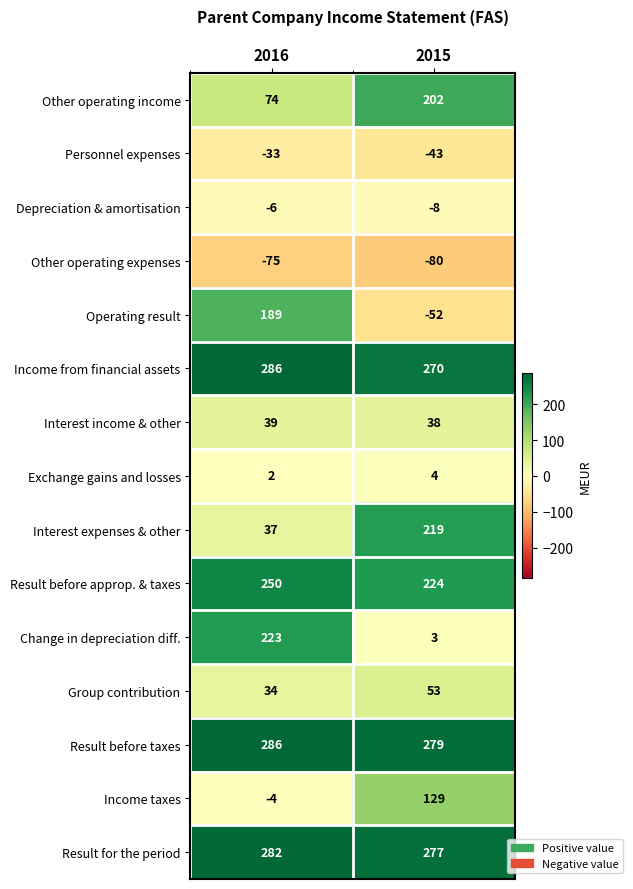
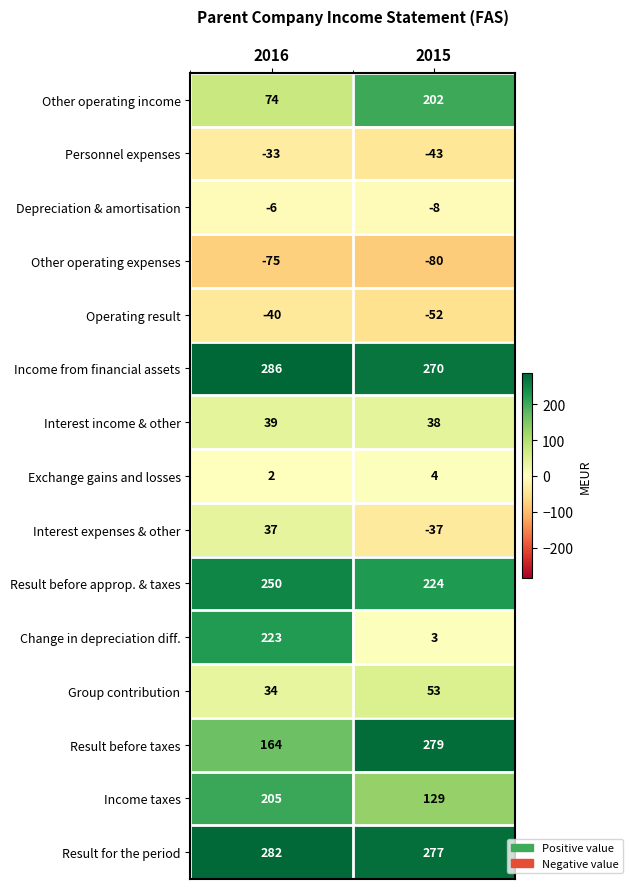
  {
    "Other operating income": {
      "2016": 74,
      "2015": 202
    },
    "Personnel expenses": {
      "2016": -33,
      "2015": -43
    },
    "Depreciation & amortisation": {
      "2016": -6,
      "2015": -8
    },
    "Other operating expenses": {
      "2016": -75,
      "2015": -80
    },
    "Operating result": {
-     "2016": 189,
+     "2016": -40,
      "2015": -52
    },
    "Income from financial assets": {
      "2016": 286,
      "2015": 270
    },
    "Interest income & other": {
      "2016": 39,
      "2015": 38
    },
    "Exchange gains and losses": {
      "2016": 2,
      "2015": 4
    },
    "Interest expenses & other": {
      "2016": 37,
-     "2015": 219
+     "2015": -37
    },
    "Result before approp. & taxes": {
      "2016": 250,
      "2015": 224
    },
    "Change in depreciation diff.": {
      "2016": 223,
      "2015": 3
    },
    "Group contribution": {
      "2016": 34,
      "2015": 53
    },
    "Result before taxes": {
-     "2016": 286,
+     "2016": 164,
      "2015": 279
    },
    "Income taxes": {
-     "2016": -4,
+     "2016": 205,
      "2015": 129
    },
    "Result for the period": {
      "2016": 282,
      "2015": 277
    }
  }
